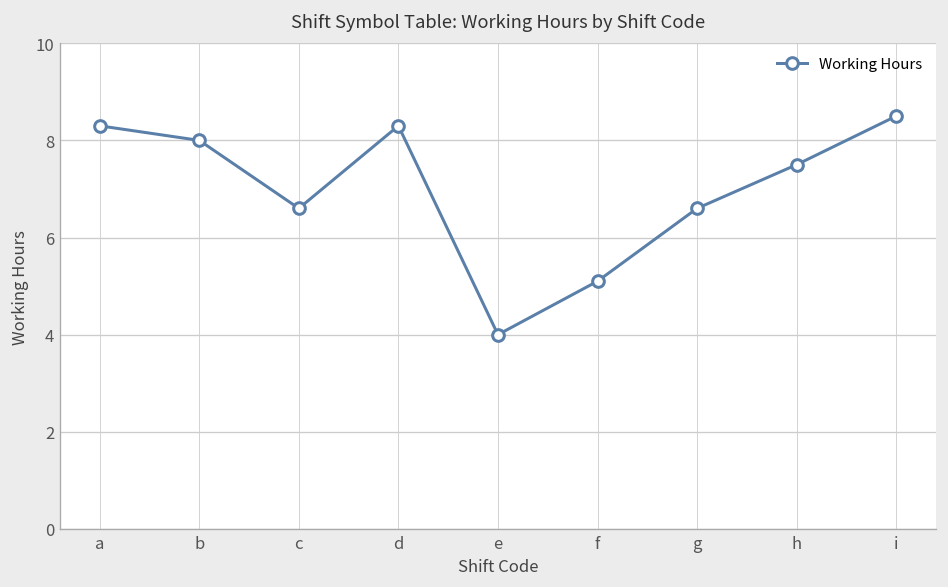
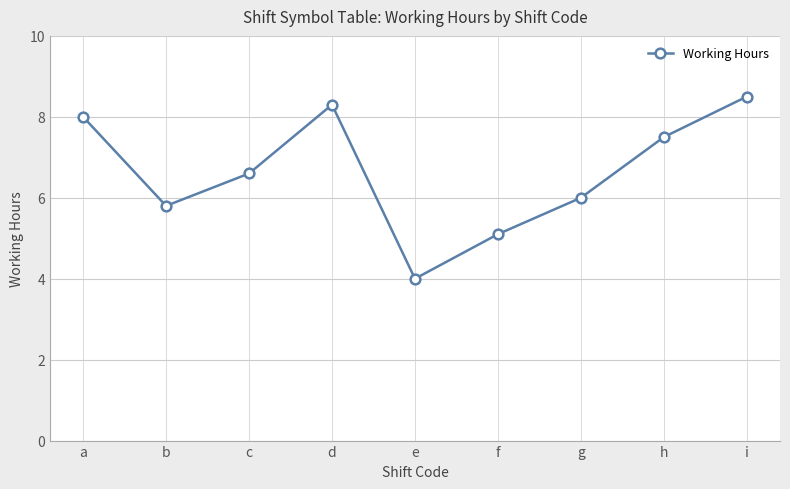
  {
-   "a": 8.3,
-   "b": 8.0,
+   "a": 8.0,
+   "b": 5.8,
    "c": 6.6,
    "d": 8.3,
    "e": 4.0,
    "f": 5.1,
-   "g": 6.6,
+   "g": 6.0,
    "h": 7.5,
    "i": 8.5
  }
